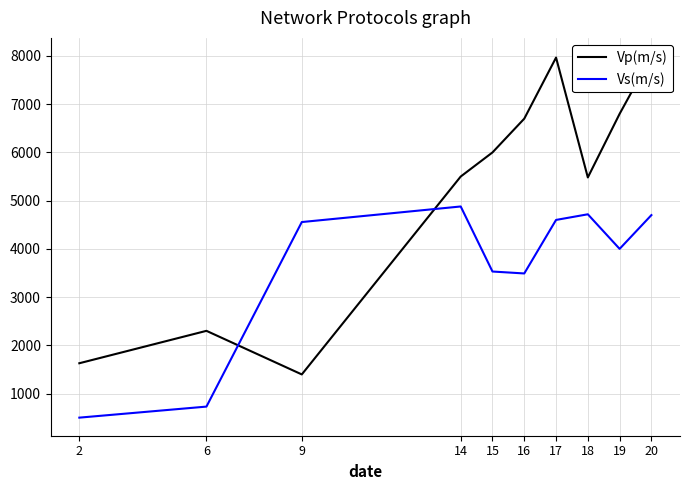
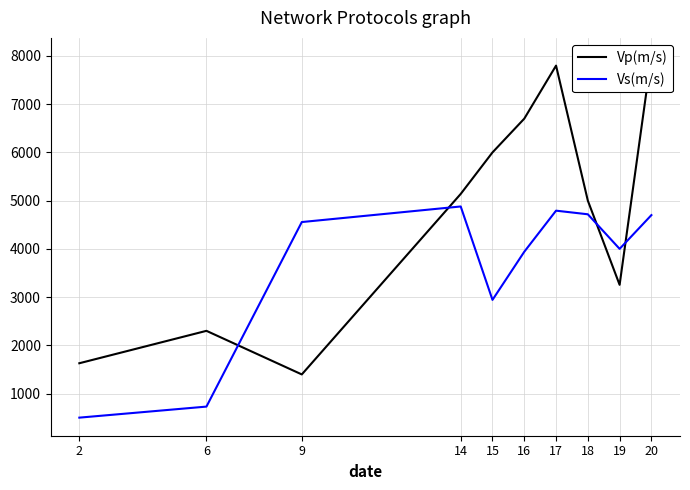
  {
    "Vp(m/s)": {
      "2": 1600,
      "6": 2300,
      "9": 1400,
-     "14": 5500,
+     "14": 5100,
      "15": 6000,
      "16": 6700,
-     "17": 8000,
-     "18": 5500,
-     "19": 6800
+     "17": 7800,
+     "18": 5000,
+     "19": 3300
    },
    "Vs(m/s)": {
      "2": 500,
      "6": 700,
      "9": 4600,
      "14": 4900,
-     "15": 3500,
-     "16": 3500,
-     "17": 4600,
+     "15": 2900,
+     "16": 3900,
+     "17": 4800,
      "18": 4700,
      "19": 4000,
      "20": 4700
    }
  }
